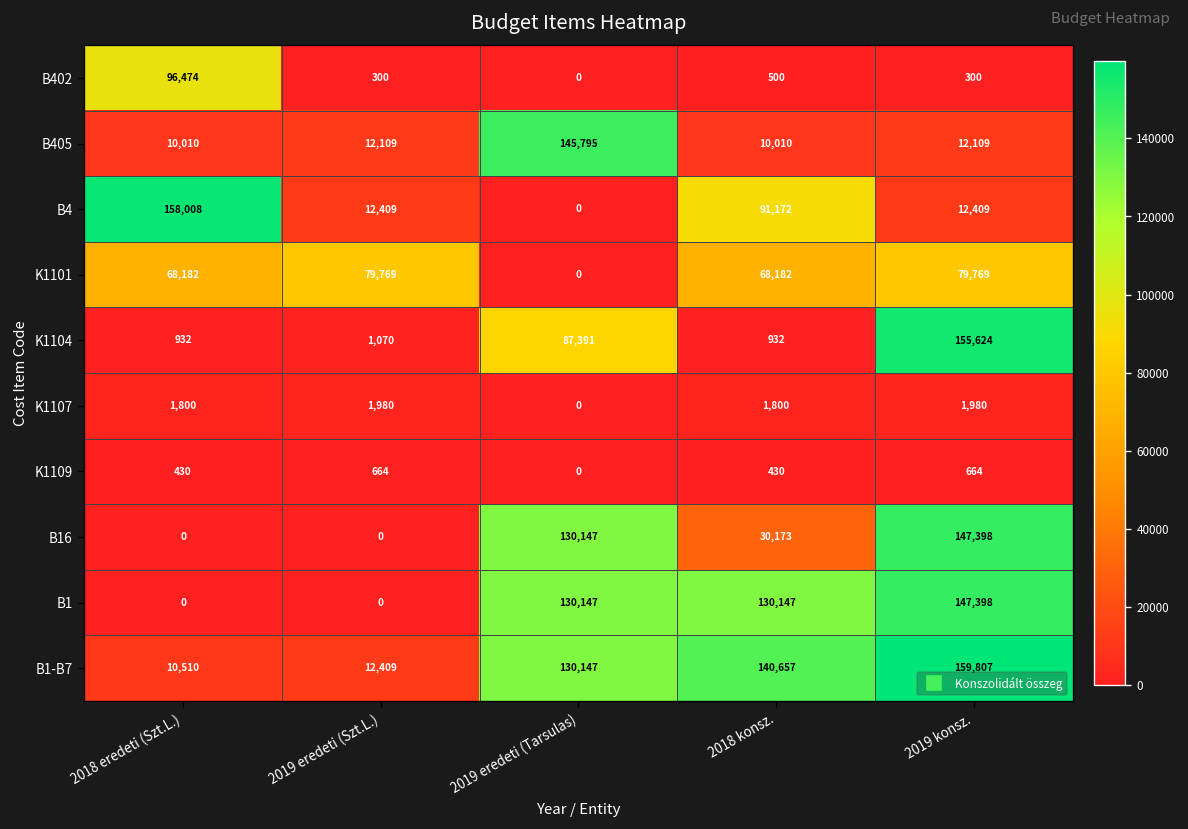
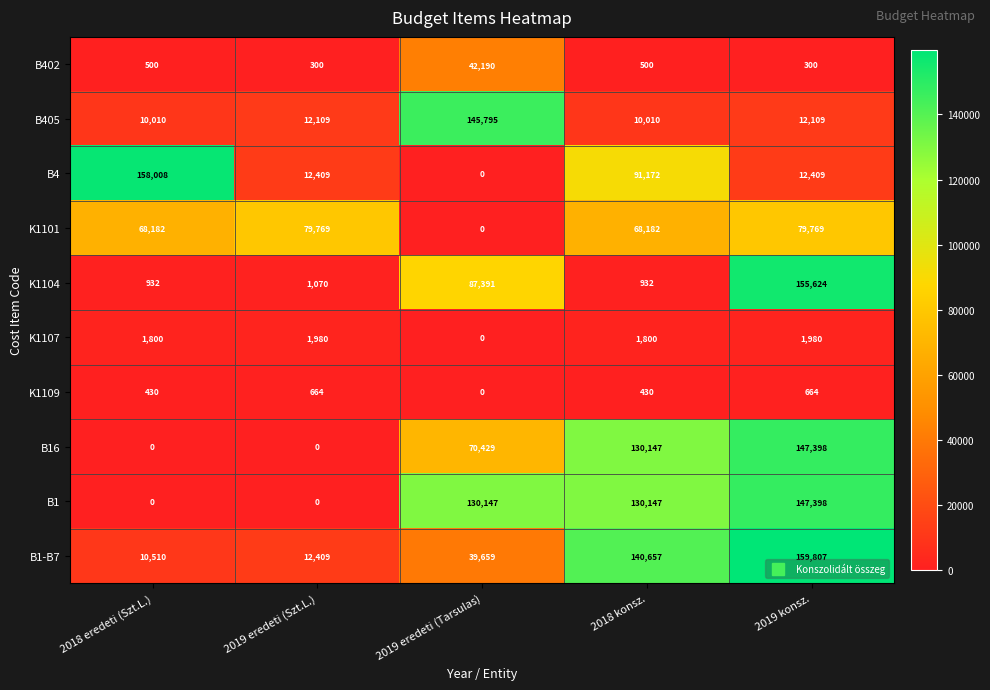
  {
    "B402": {
-     "2018 eredeti (Szt.L.)": "96,474",
+     "2018 eredeti (Szt.L.)": "500",
      "2019 eredeti (Szt.L.)": "300",
-     "2019 eredeti (Tarsulas)": "0",
+     "2019 eredeti (Tarsulas)": "42,190",
      "2018 konsz.": "500",
      "2019 konsz.": "300"
    },
    "B405": {
      "2018 eredeti (Szt.L.)": "10,010",
      "2019 eredeti (Szt.L.)": "12,109",
      "2019 eredeti (Tarsulas)": "145,795",
      "2018 konsz.": "10,010",
      "2019 konsz.": "12,109"
    },
    "B4": {
      "2018 eredeti (Szt.L.)": "158,008",
      "2019 eredeti (Szt.L.)": "12,409",
      "2019 eredeti (Tarsulas)": "0",
      "2018 konsz.": "91,172",
      "2019 konsz.": "12,409"
    },
    "K1101": {
      "2018 eredeti (Szt.L.)": "68,182",
      "2019 eredeti (Szt.L.)": "79,769",
      "2019 eredeti (Tarsulas)": "0",
      "2018 konsz.": "68,182",
      "2019 konsz.": "79,769"
    },
    "K1104": {
      "2018 eredeti (Szt.L.)": "932",
      "2019 eredeti (Szt.L.)": "1,070",
      "2019 eredeti (Tarsulas)": "87,391",
      "2018 konsz.": "932",
      "2019 konsz.": "155,624"
    },
    "K1107": {
      "2018 eredeti (Szt.L.)": "1,800",
      "2019 eredeti (Szt.L.)": "1,980",
      "2019 eredeti (Tarsulas)": "0",
      "2018 konsz.": "1,800",
      "2019 konsz.": "1,980"
    },
    "K1109": {
      "2018 eredeti (Szt.L.)": "430",
      "2019 eredeti (Szt.L.)": "664",
      "2019 eredeti (Tarsulas)": "0",
      "2018 konsz.": "430",
      "2019 konsz.": "664"
    },
    "B16": {
      "2018 eredeti (Szt.L.)": "0",
      "2019 eredeti (Szt.L.)": "0",
-     "2019 eredeti (Tarsulas)": "130,147",
-     "2018 konsz.": "30,173",
+     "2019 eredeti (Tarsulas)": "70,429",
+     "2018 konsz.": "130,147",
      "2019 konsz.": "147,398"
    },
    "B1": {
      "2018 eredeti (Szt.L.)": "0",
      "2019 eredeti (Szt.L.)": "0",
      "2019 eredeti (Tarsulas)": "130,147",
      "2018 konsz.": "130,147",
      "2019 konsz.": "147,398"
    },
    "B1-B7": {
      "2018 eredeti (Szt.L.)": "10,510",
      "2019 eredeti (Szt.L.)": "12,409",
-     "2019 eredeti (Tarsulas)": "130,147",
+     "2019 eredeti (Tarsulas)": "39,659",
      "2018 konsz.": "140,657"
    }
  }
